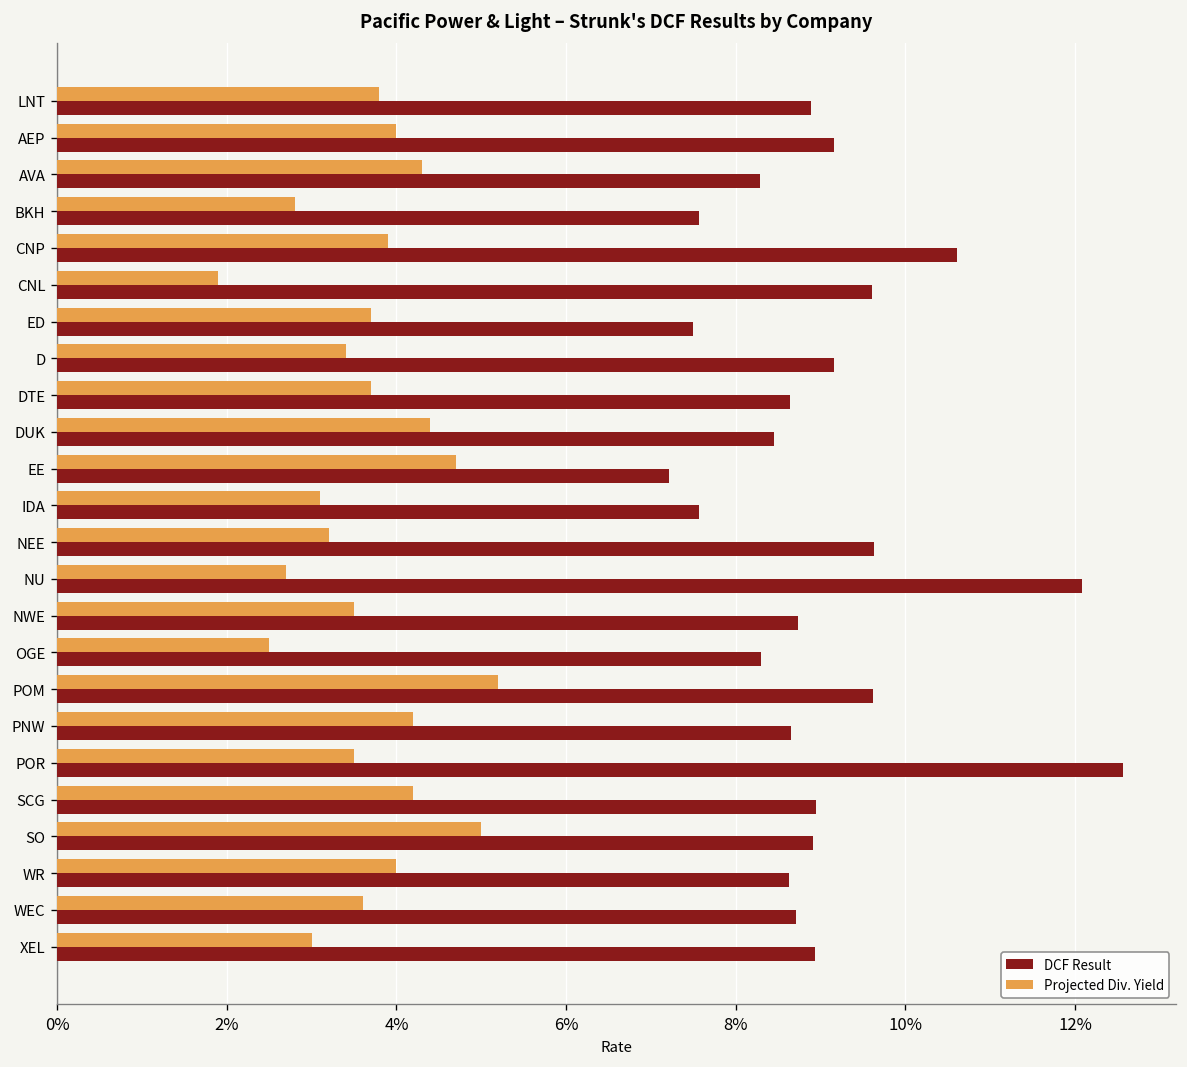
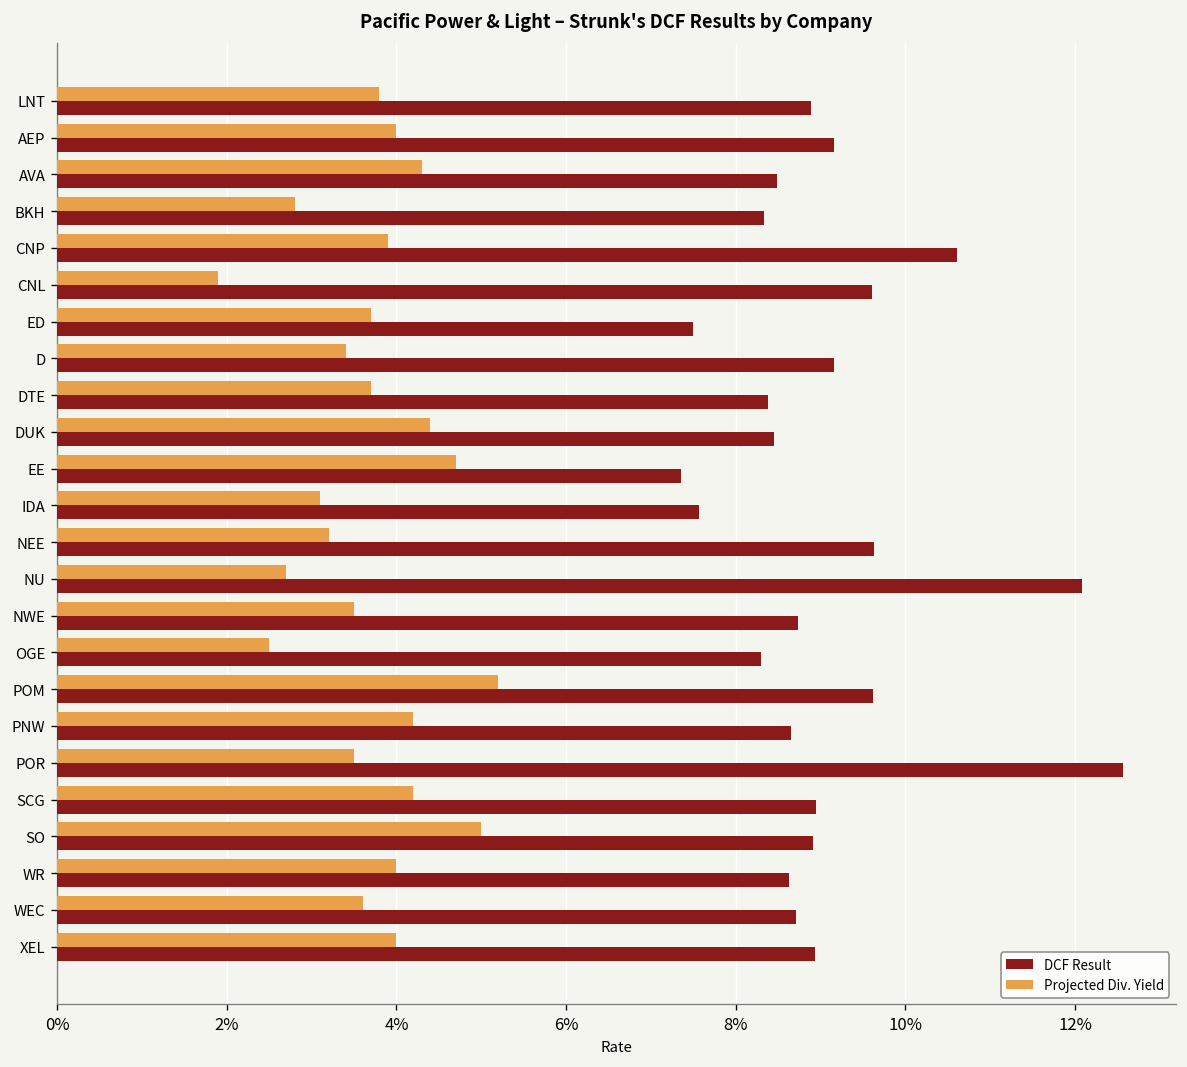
  {
    "DCF Result": {
      "LNT": "8.9%",
      "AEP": "9.2%",
-     "AVA": "8.3%",
-     "BKH": "7.6%",
+     "AVA": "8.5%",
+     "BKH": "8.3%",
      "CNP": "10.6%",
      "CNL": "9.6%",
      "ED": "7.5%",
      "D": "9.2%",
-     "DTE": "8.6%",
+     "DTE": "8.4%",
      "DUK": "8.5%",
-     "EE": "7.2%",
+     "EE": "7.4%",
      "IDA": "7.6%",
      "NEE": "9.6%",
      "NU": "12.1%",
      "NWE": "8.7%",
      "OGE": "8.3%",
      "POM": "9.6%",
      "PNW": "8.7%",
      "POR": "12.6%",
      "SCG": "8.9%",
      "SO": "8.9%",
      "WR": "8.6%",
      "WEC": "8.7%",
      "XEL": "8.9%"
    },
    "Projected Div. Yield": {
      "LNT": "3.8%",
      "AEP": "4.0%",
      "AVA": "4.3%",
      "BKH": "2.8%",
      "CNP": "3.9%",
      "CNL": "1.9%",
      "ED": "3.7%",
      "D": "3.4%",
      "DTE": "3.7%",
      "DUK": "4.4%",
      "EE": "4.7%",
      "IDA": "3.1%",
      "NEE": "3.2%",
      "NU": "2.7%",
      "NWE": "3.5%",
      "OGE": "2.5%",
      "POM": "5.2%",
      "PNW": "4.2%",
      "POR": "3.5%",
      "SCG": "4.2%",
      "SO": "5.0%",
      "WR": "4.0%",
      "WEC": "3.6%",
-     "XEL": "3.0%"
+     "XEL": "4.0%"
    }
  }
